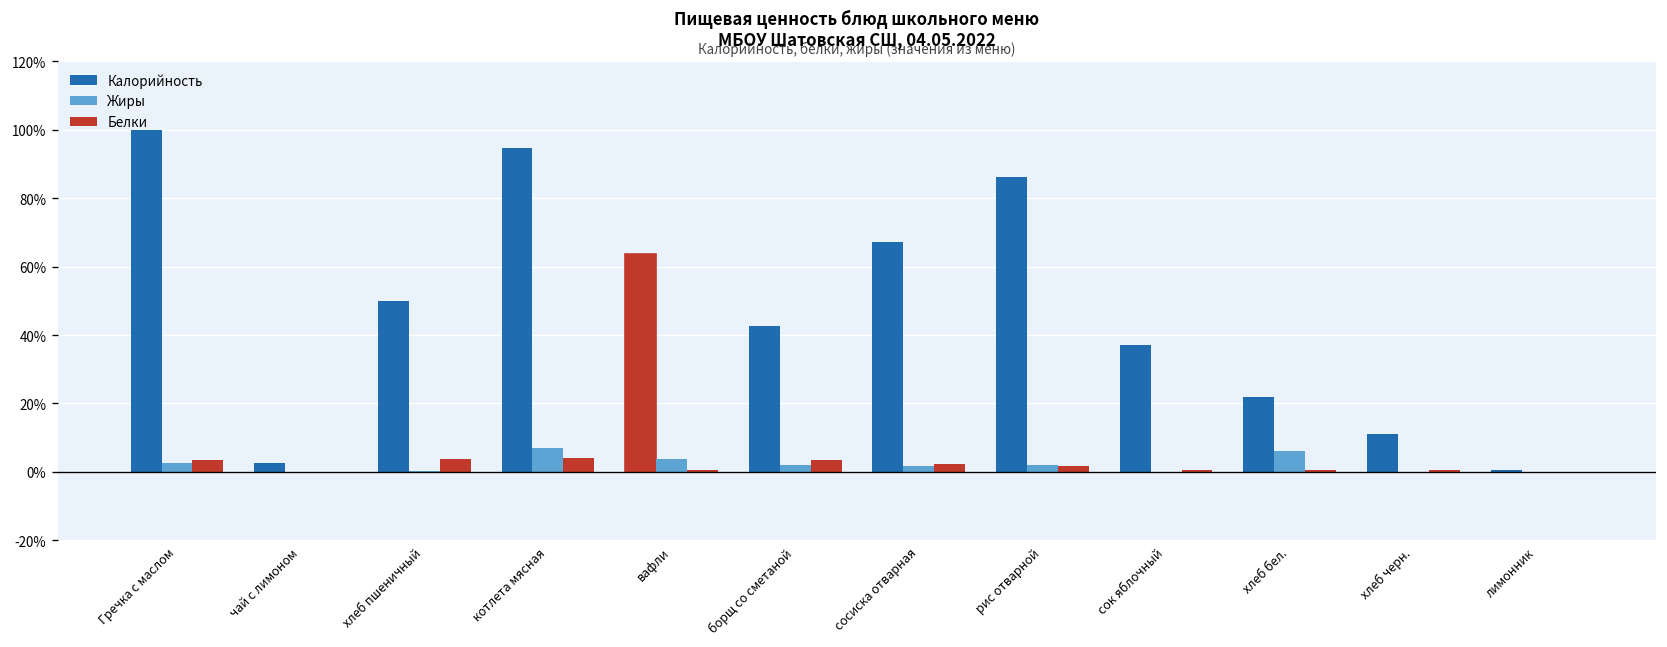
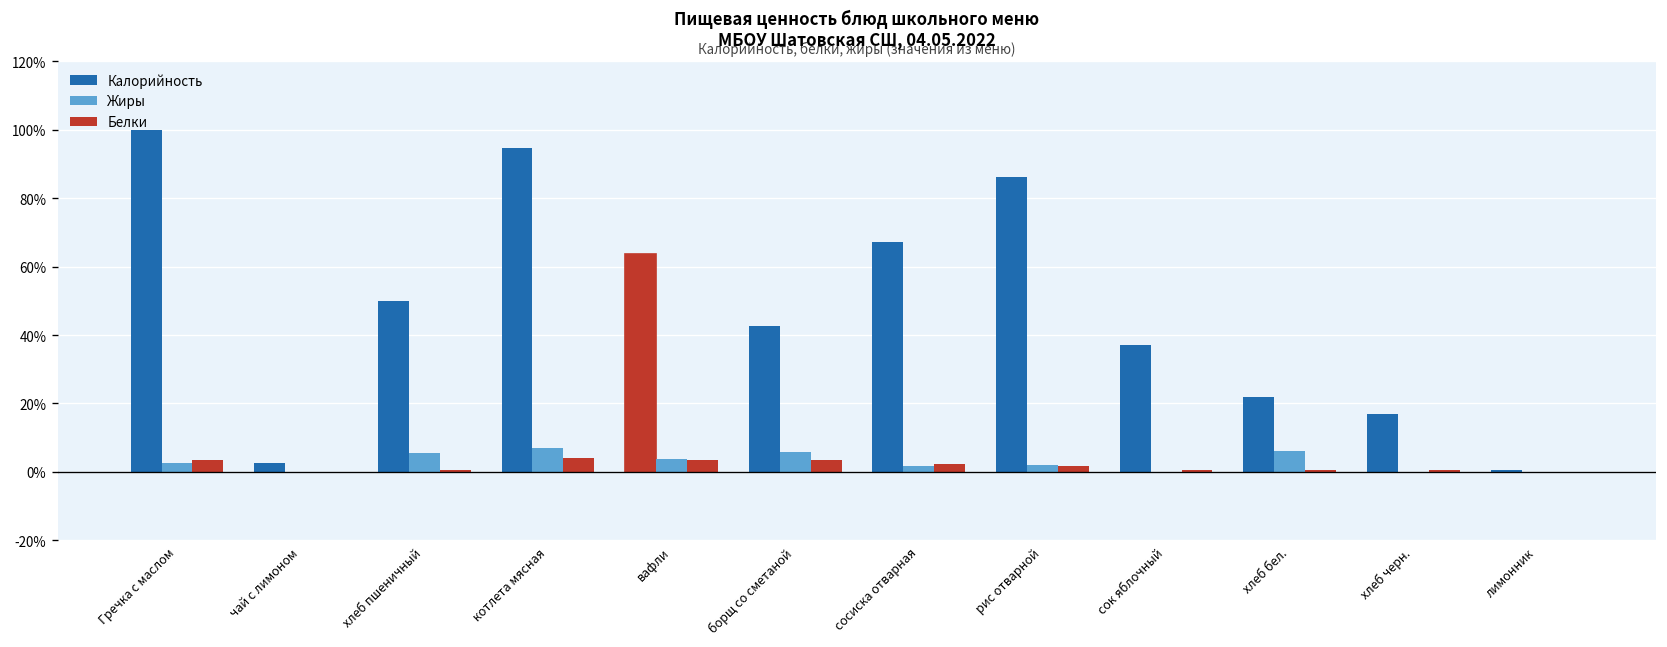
  {
    "Калорийность": {
      "Гречка с маслом": "100%",
      "чай с лимоном": "3%",
      "хлеб пшеничный": "50%",
      "котлета мясная": "95%",
      "вафли": "64%",
      "борщ со сметаной": "43%",
      "сосиска отварная": "67%",
      "рис отварной": "86%",
      "сок яблочный": "37%",
      "хлеб бел.": "22%",
-     "хлеб черн.": "11%"
+     "хлеб черн.": "17%"
    },
    "Жиры": {
      "Гречка с маслом": "3%",
-     "хлеб пшеничный": "0%",
+     "хлеб пшеничный": "5%",
      "котлета мясная": "7%",
      "вафли": "4%",
-     "борщ со сметаной": "2%",
+     "борщ со сметаной": "6%",
      "сосиска отварная": "2%",
      "рис отварной": "2%",
      "сок яблочный": "0%",
      "хлеб бел.": "6%",
      "лимонник": "0%"
    },
    "Белки": {
      "Гречка с маслом": "4%",
-     "хлеб пшеничный": "4%",
+     "хлеб пшеничный": "1%",
      "котлета мясная": "4%",
-     "вафли": "1%",
+     "вафли": "3%",
      "борщ со сметаной": "4%",
      "сосиска отварная": "2%",
      "рис отварной": "2%",
      "лимонник": "0%"
    }
  }
